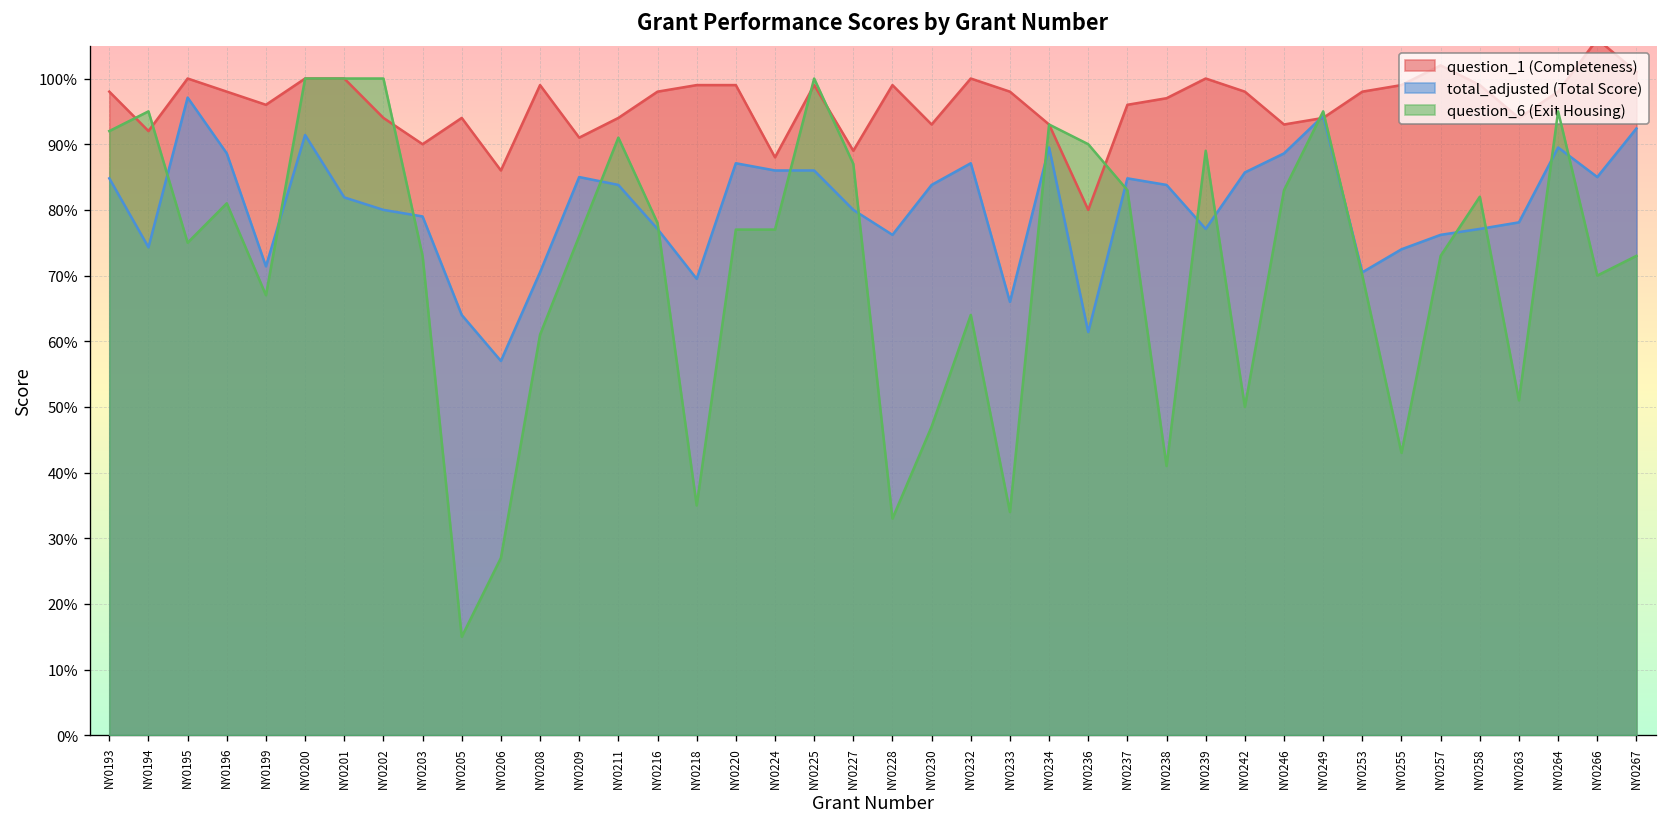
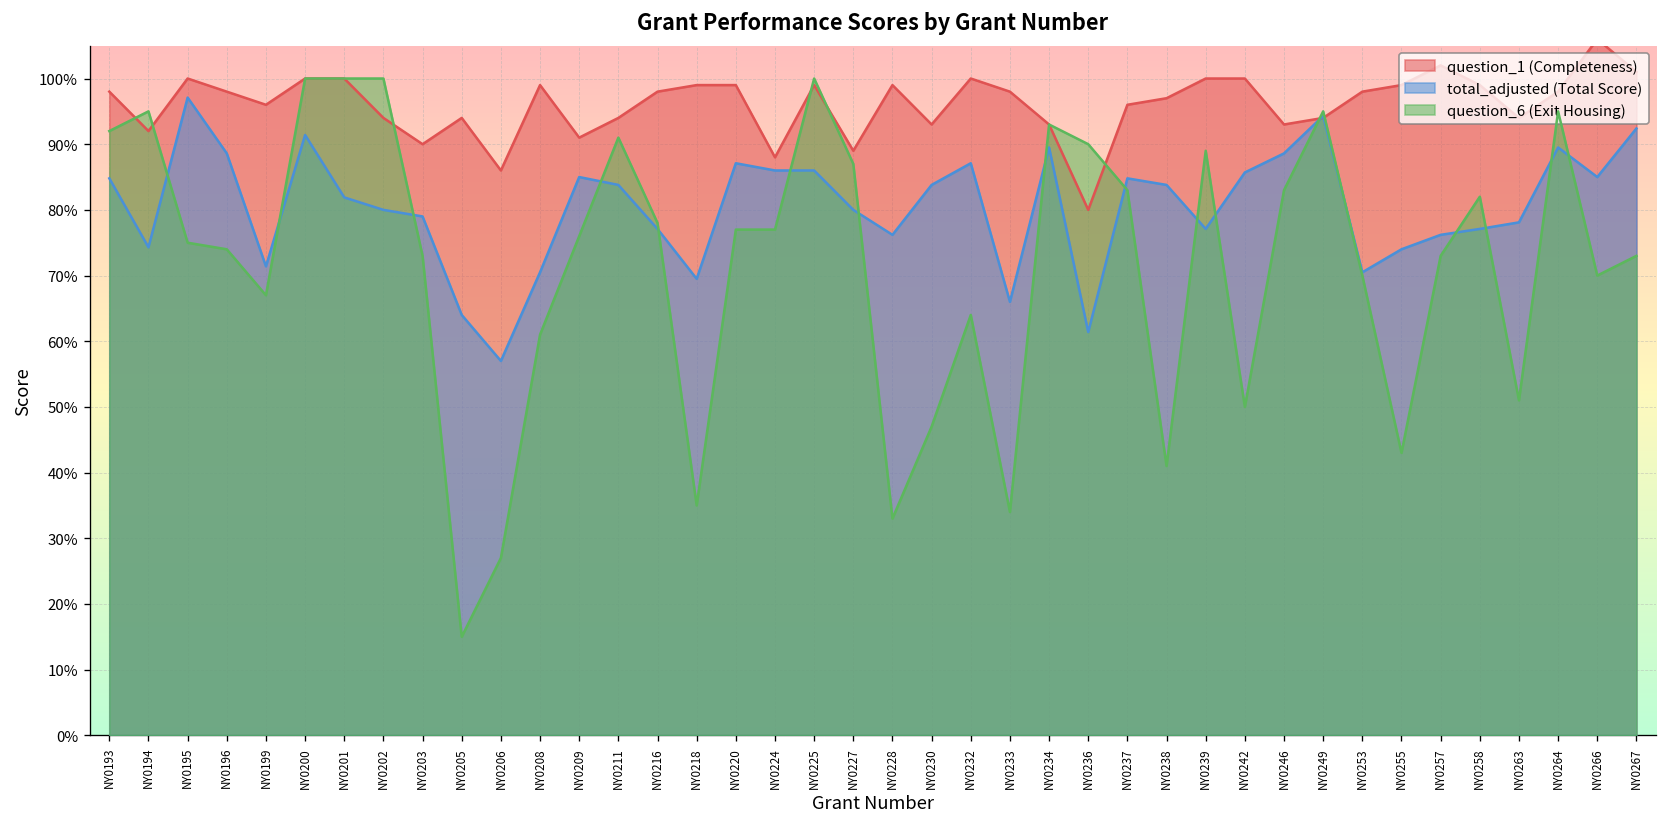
  {
    "question_1 (Completeness)": {
      "NY0193": "98%",
      "NY0194": "92%",
      "NY0195": "100%",
      "NY0196": "98%",
      "NY0199": "96%",
      "NY0202": "94%",
      "NY0203": "90%",
      "NY0205": "94%",
      "NY0206": "86%",
      "NY0208": "99%",
      "NY0209": "91%",
      "NY0211": "94%",
      "NY0216": "98%",
      "NY0218": "99%",
      "NY0220": "99%",
      "NY0224": "88%",
      "NY0225": "99%",
      "NY0227": "89%",
      "NY0228": "99%",
      "NY0230": "93%",
      "NY0232": "100%",
      "NY0233": "98%",
      "NY0236": "80%",
      "NY0237": "96%",
      "NY0238": "97%",
      "NY0239": "100%",
-     "NY0242": "98%",
+     "NY0242": "100%",
      "NY0246": "93%",
      "NY0253": "98%"
    },
    "total_adjusted (Total Score)": {
      "NY0193": "85%",
      "NY0194": "74%",
      "NY0195": "97%",
      "NY0196": "89%",
      "NY0199": "71%",
      "NY0200": "91%",
      "NY0201": "82%",
      "NY0202": "80%",
      "NY0203": "79%",
      "NY0205": "64%",
      "NY0206": "57%",
      "NY0208": "71%",
      "NY0209": "85%",
      "NY0211": "84%",
      "NY0216": "77%",
      "NY0218": "70%",
      "NY0220": "87%",
      "NY0224": "86%",
      "NY0225": "86%",
      "NY0227": "80%",
      "NY0228": "76%",
      "NY0230": "84%",
      "NY0232": "87%",
      "NY0233": "66%",
      "NY0234": "90%",
      "NY0236": "61%",
      "NY0237": "85%",
      "NY0238": "84%",
      "NY0239": "77%",
      "NY0242": "86%",
      "NY0246": "89%",
      "NY0253": "71%",
      "NY0255": "74%",
      "NY0257": "76%",
      "NY0258": "77%",
      "NY0263": "78%",
      "NY0264": "90%",
      "NY0266": "85%",
      "NY0267": "92%"
    },
    "question_6 (Exit Housing)": {
      "NY0193": "92%",
      "NY0194": "95%",
      "NY0195": "75%",
-     "NY0196": "81%",
+     "NY0196": "74%",
      "NY0199": "67%",
      "NY0202": "100%",
      "NY0203": "73%",
      "NY0205": "15%",
      "NY0206": "27%",
      "NY0208": "61%",
      "NY0209": "76%",
      "NY0211": "91%",
      "NY0216": "78%",
      "NY0218": "35%",
      "NY0220": "77%",
      "NY0224": "77%",
      "NY0225": "100%",
      "NY0227": "87%",
      "NY0228": "33%",
      "NY0230": "47%",
      "NY0232": "64%",
      "NY0233": "34%",
      "NY0236": "90%",
      "NY0237": "83%",
      "NY0238": "41%",
      "NY0239": "89%",
      "NY0242": "50%",
      "NY0246": "83%",
      "NY0249": "95%",
      "NY0253": "70%",
      "NY0255": "43%",
      "NY0257": "73%",
      "NY0258": "82%",
      "NY0263": "51%",
      "NY0266": "70%",
      "NY0267": "73%"
    }
  }
